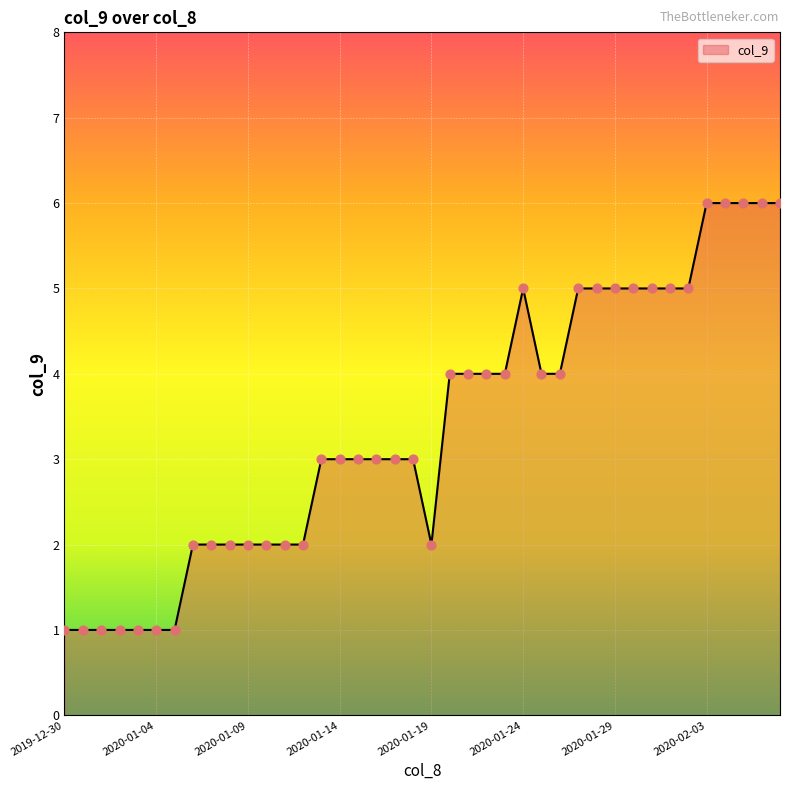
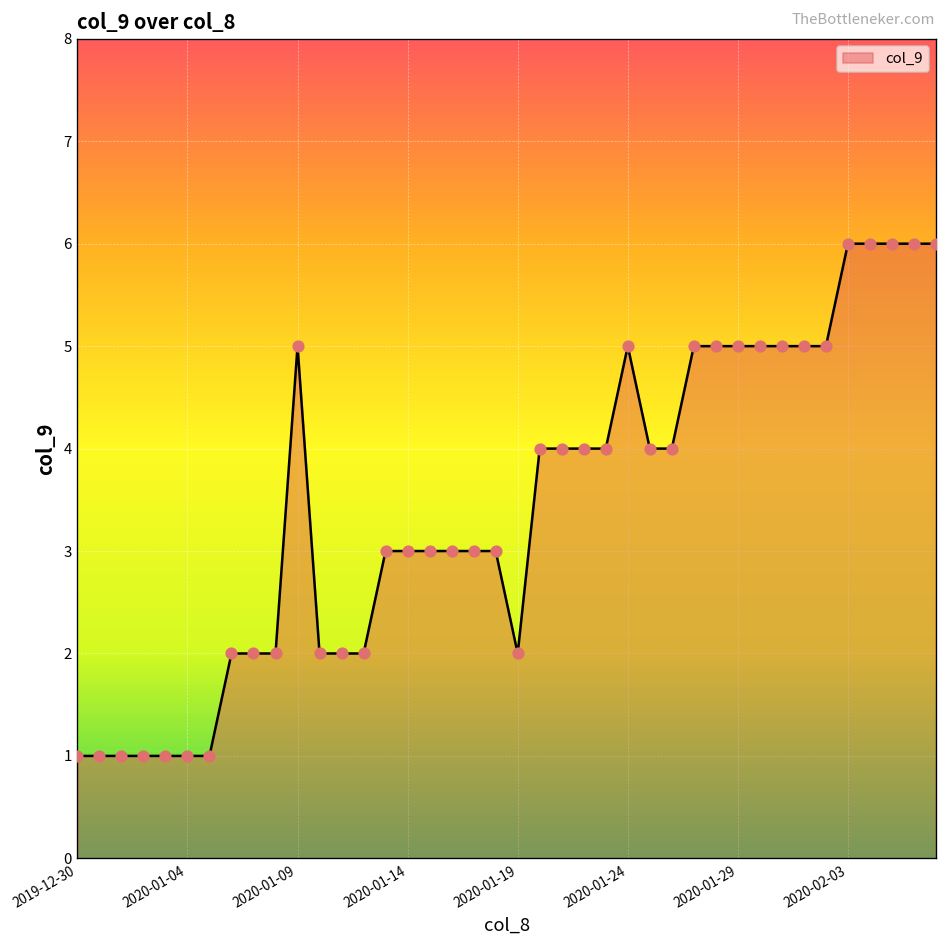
  {
    "2019-12-30": 1,
    "2020-01-04": 1,
-   "2020-01-09": 2,
+   "2020-01-09": 5,
    "2020-01-14": 3,
    "2020-01-19": 2,
    "2020-01-24": 5,
    "2020-01-29": 5,
    "2020-02-03": 6
  }
